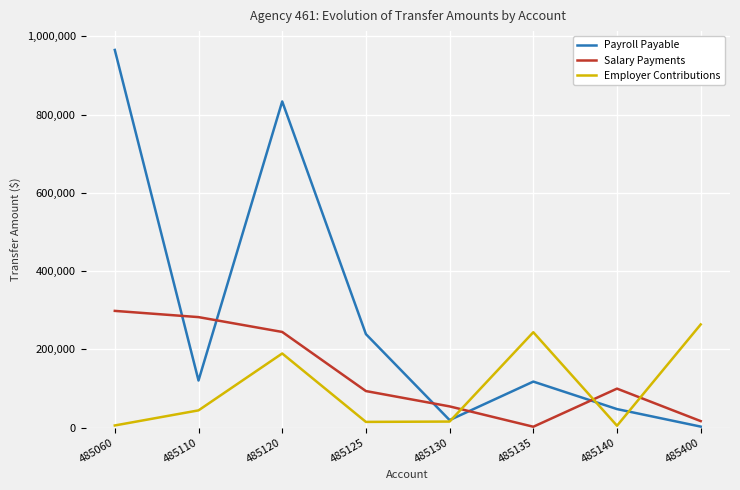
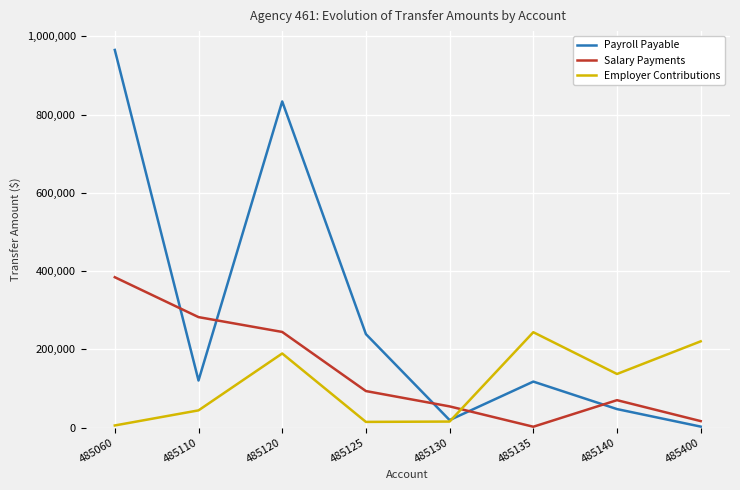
  {
    "Payroll Payable": {
      "485060": "970,000",
      "485110": "120,000",
      "485120": "830,000",
      "485125": "240,000",
      "485135": "120,000",
      "485140": "50,000",
      "485400": "0"
    },
    "Salary Payments": {
-     "485060": "300,000",
+     "485060": "380,000",
      "485110": "280,000",
      "485120": "240,000",
      "485125": "90,000",
      "485130": "50,000",
      "485135": "0",
-     "485140": "100,000",
+     "485140": "70,000",
      "485400": "20,000"
    },
    "Employer Contributions": {
      "485060": "10,000",
      "485110": "40,000",
      "485120": "190,000",
      "485125": "10,000",
      "485135": "240,000",
-     "485140": "0",
-     "485400": "260,000"
+     "485140": "140,000",
+     "485400": "220,000"
    }
  }
